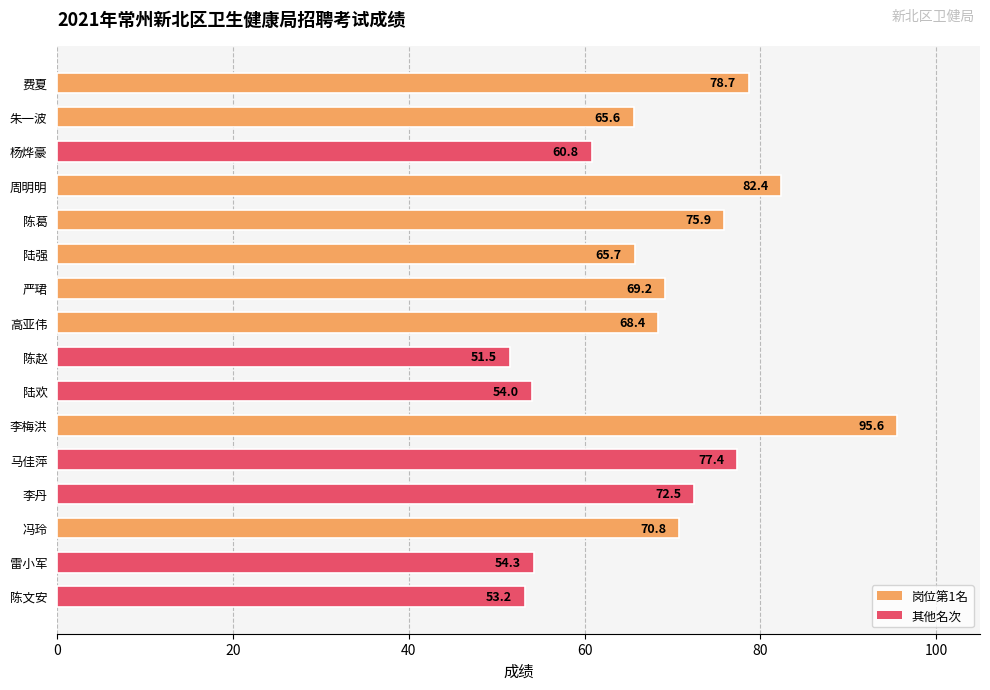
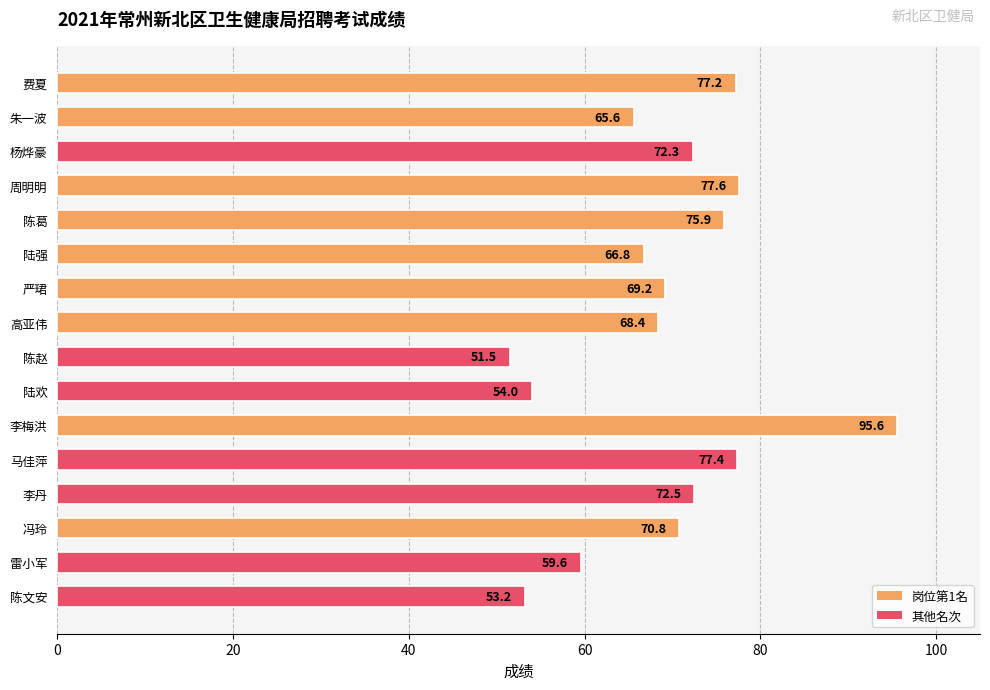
  {
-   "费夏": 78.7,
+   "费夏": 77.2,
    "朱一波": 65.6,
-   "杨烨豪": 60.8,
-   "周明明": 82.4,
+   "杨烨豪": 72.3,
+   "周明明": 77.6,
    "陈葛": 75.9,
-   "陆强": 65.7,
+   "陆强": 66.8,
    "严珺": 69.2,
    "高亚伟": 68.4,
    "陈赵": 51.5,
    "陆欢": 54.0,
    "李梅洪": 95.6,
    "马佳萍": 77.4,
    "李丹": 72.5,
    "冯玲": 70.8,
-   "雷小军": 54.3,
+   "雷小军": 59.6,
    "陈文安": 53.2
  }
